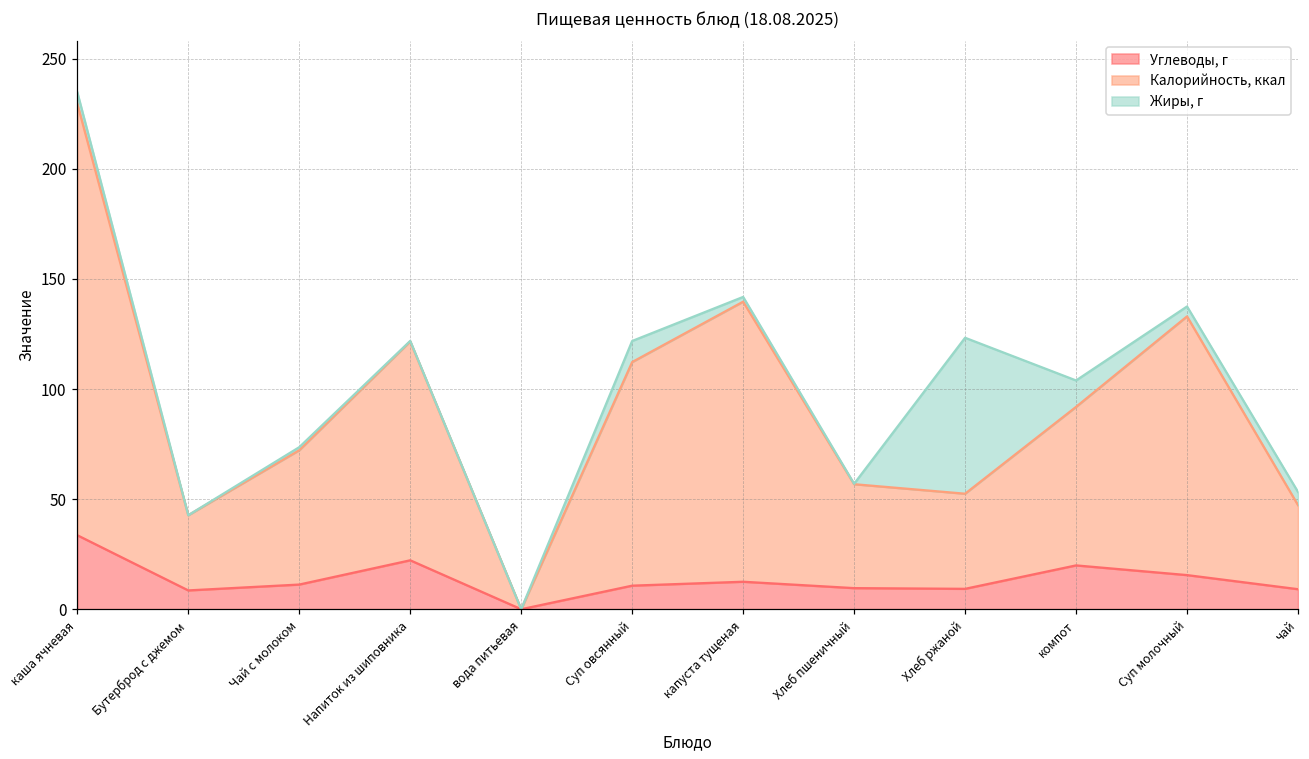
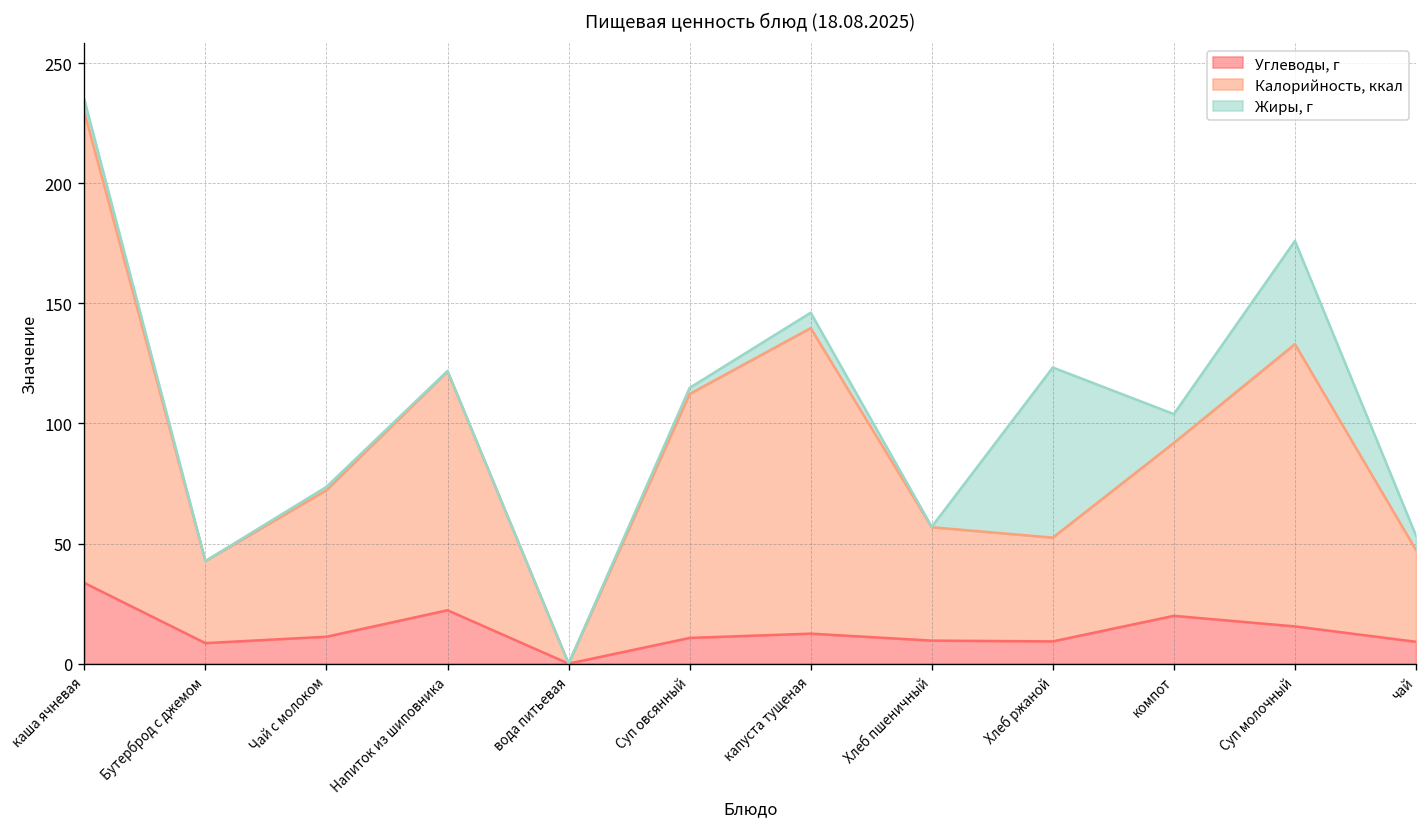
  {
    "Жиры, г": {
      "каша ячневая": 5,
      "Чай с молоком": 1,
-     "Суп овсянный": 10,
-     "капуста тущеная": 2,
+     "Суп овсянный": 3,
+     "капуста тущеная": 6,
      "Хлеб ржаной": 71,
      "компот": 12,
-     "Суп молочный": 5,
+     "Суп молочный": 43,
      "чай": 6
    }
  }
